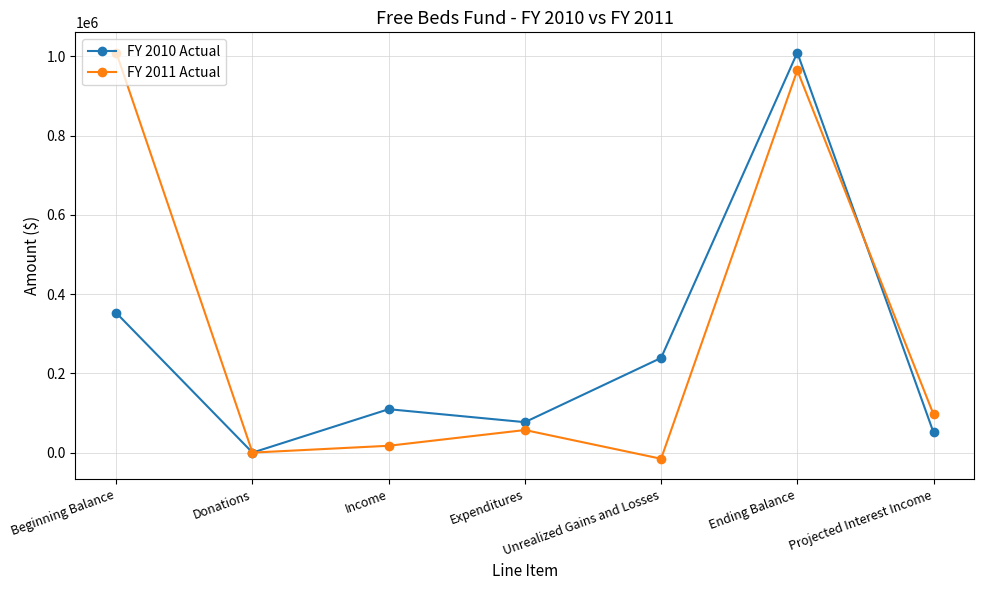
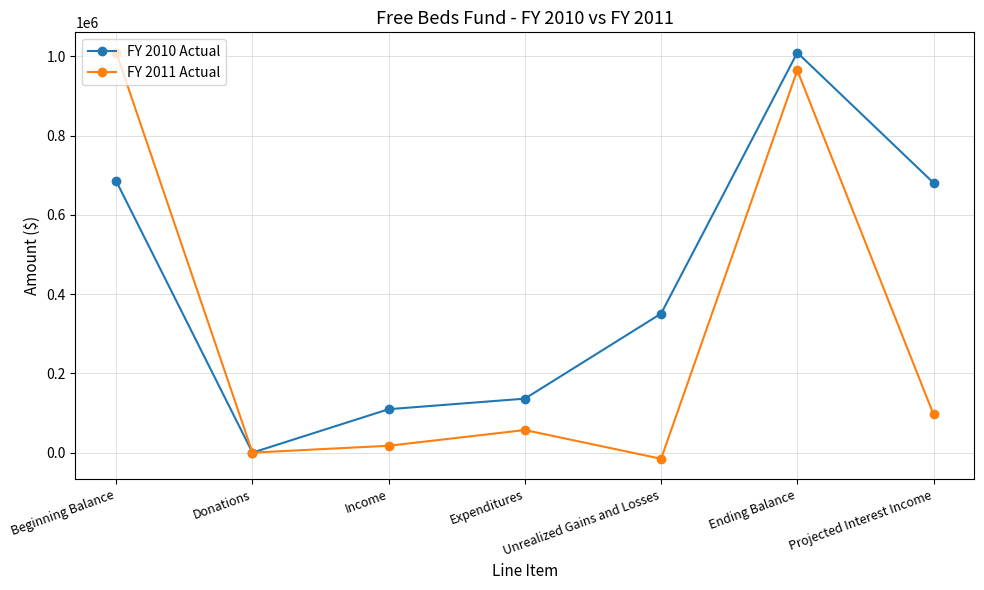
  {
    "FY 2010 Actual": {
-     "Beginning Balance": 350000,
+     "Beginning Balance": 680000,
      "Income": 110000,
-     "Expenditures": 80000,
-     "Unrealized Gains and Losses": 240000,
+     "Expenditures": 140000,
+     "Unrealized Gains and Losses": 350000,
      "Ending Balance": 1010000,
-     "Projected Interest Income": 50000
+     "Projected Interest Income": 680000
    },
    "FY 2011 Actual": {
      "Income": 20000,
      "Expenditures": 60000,
      "Unrealized Gains and Losses": -20000,
      "Ending Balance": 960000,
      "Projected Interest Income": 100000
    }
  }
